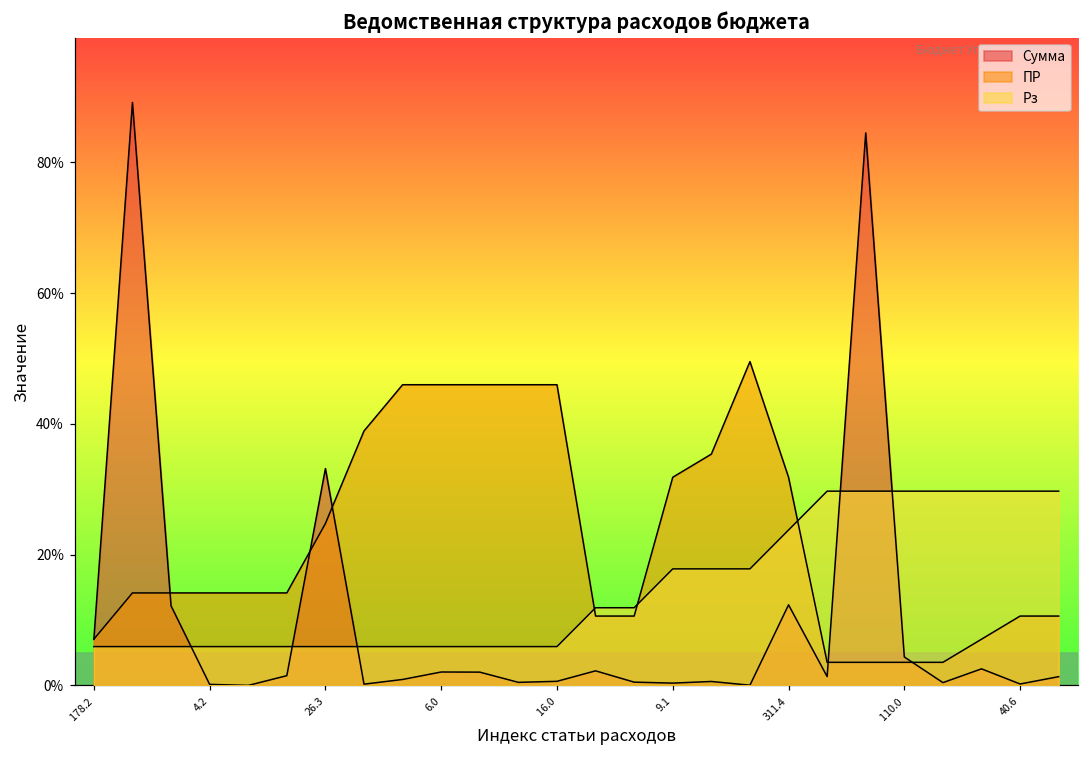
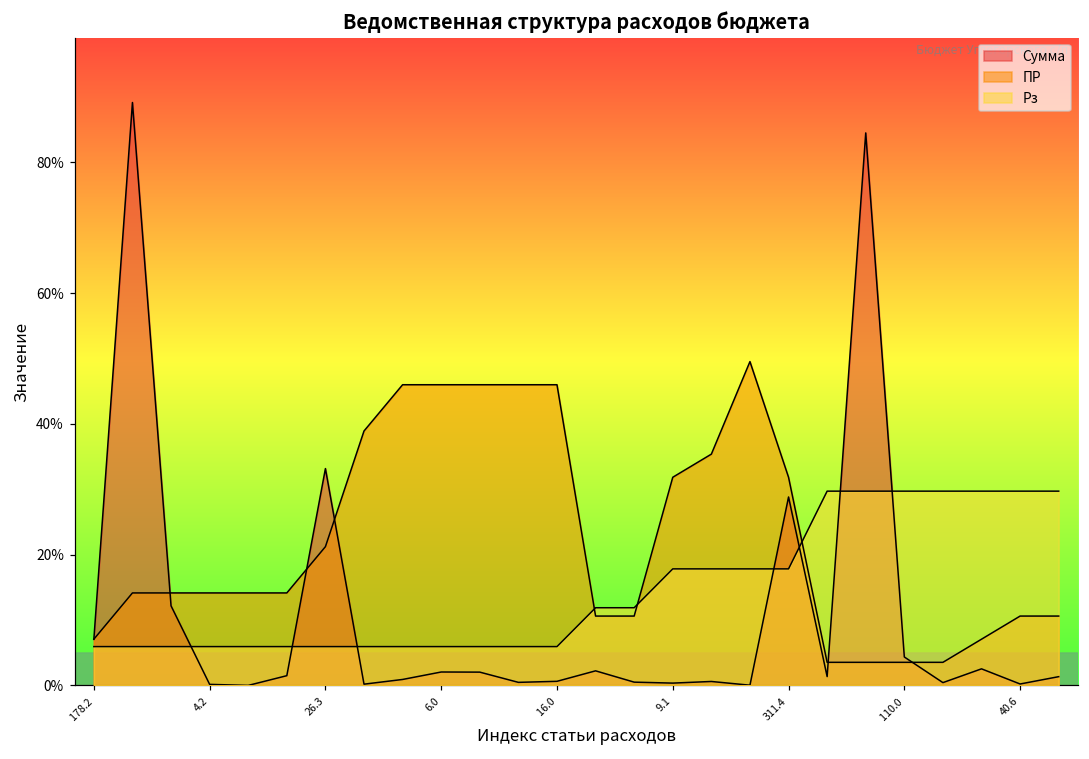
  {
    "Сумма": {
      "26.3": "33%",
-     "311.4": "12%"
+     "311.4": "29%"
    },
    "ПР": {
      "4.2": "14%",
-     "26.3": "25%",
+     "26.3": "21%",
      "6.0": "46%",
      "16.0": "46%",
      "9.1": "32%",
      "311.4": "32%",
      "40.6": "11%"
    },
    "Рз": {
      "178.2": "6%",
      "4.2": "6%",
      "26.3": "6%",
      "6.0": "6%",
      "16.0": "6%",
      "9.1": "18%",
-     "311.4": "24%",
+     "311.4": "18%",
      "110.0": "30%",
      "40.6": "30%"
    }
  }
